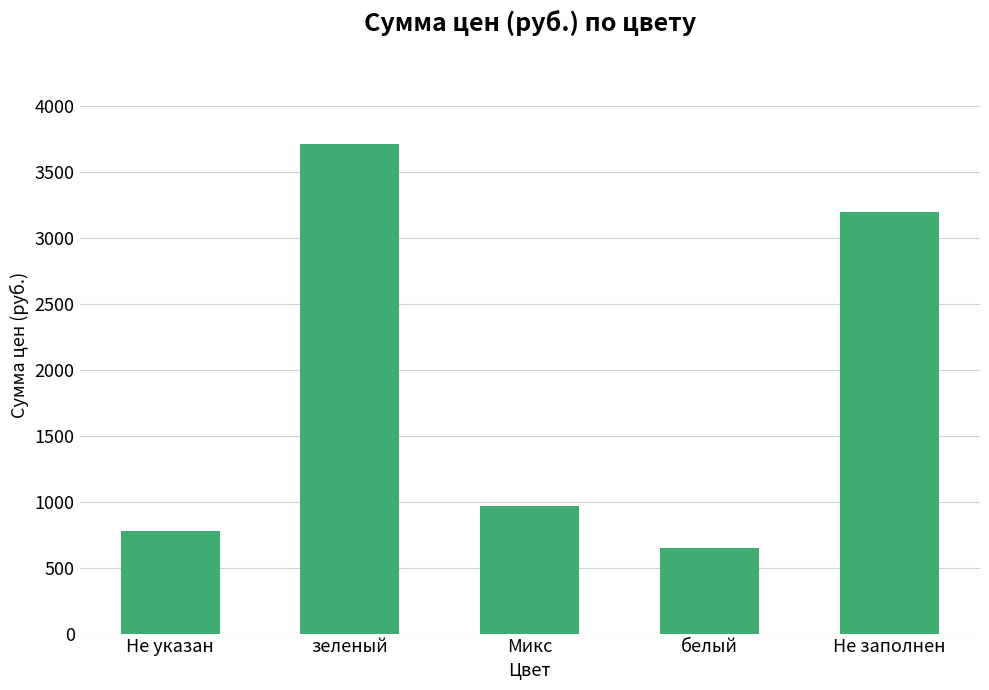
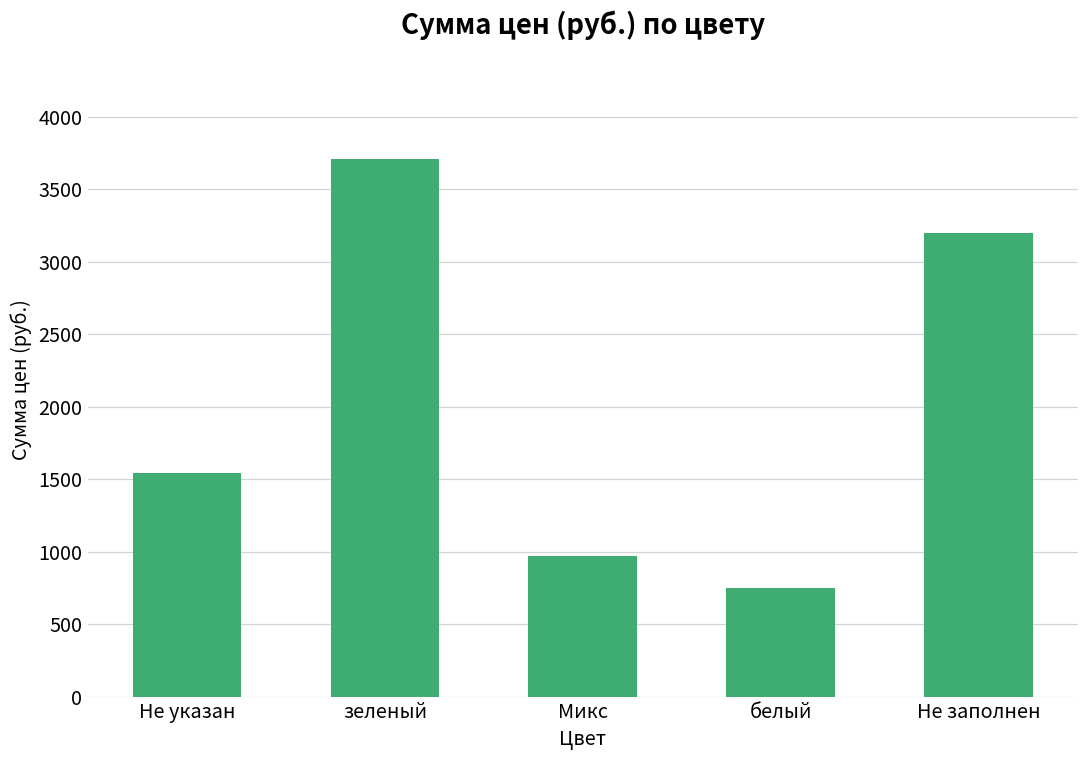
  {
-   "Не указан": 780,
+   "Не указан": 1540,
    "зеленый": 3710,
    "Микс": 970,
-   "белый": 650,
+   "белый": 750,
    "Не заполнен": 3200
  }
